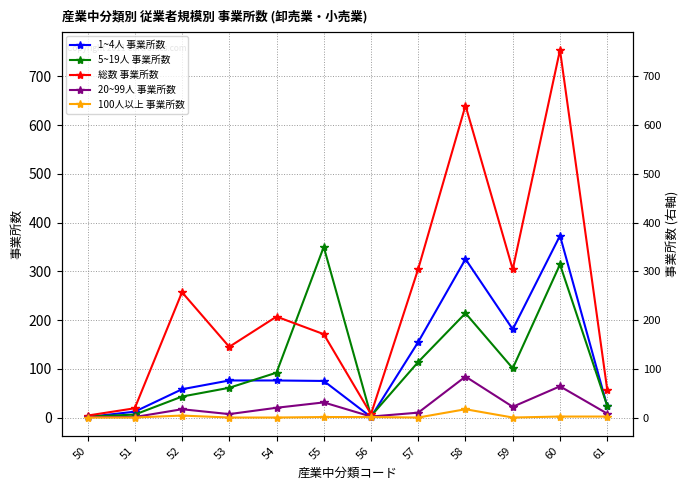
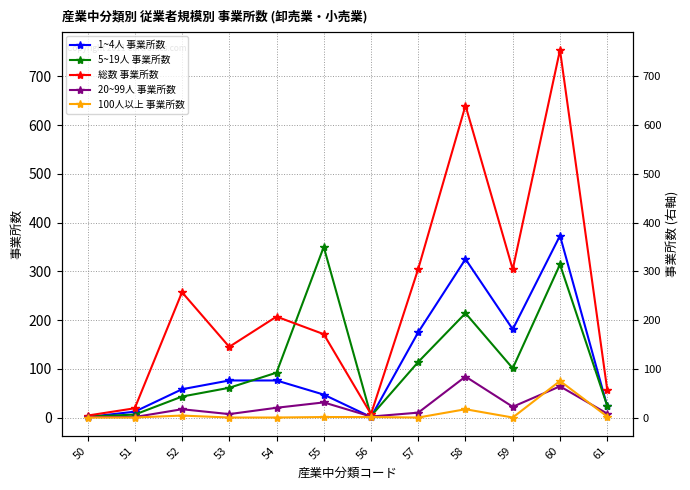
  {
    "1~4人 事業所数": {
      "51": 10,
      "52": 60,
      "53": 80,
      "54": 80,
-     "55": 80,
-     "57": 160,
+     "55": 50,
+     "57": 180,
      "58": 330,
      "59": 180,
      "60": 370
    },
    "5~19人 事業所数": {
      "52": 40,
      "53": 60,
      "54": 90,
      "55": 350,
      "57": 110,
      "58": 210,
      "59": 100,
      "60": 310
    },
    "総数 事業所数": {
      "51": 20,
      "52": 260,
      "53": 150,
      "54": 210,
      "55": 170,
      "57": 310,
      "58": 640,
      "59": 300,
      "60": 750,
      "61": 60
    },
    "20~99人 事業所数": {
      "52": 20,
      "53": 10,
      "54": 20,
      "55": 30,
      "57": 10,
      "58": 80,
      "59": 20,
      "60": 60,
      "61": 10
    },
    "100人以上 事業所数": {
      "52": 0,
      "53": 0,
      "54": 0,
      "55": 0,
      "57": 0,
      "58": 20,
      "59": 0,
-     "60": 0,
+     "60": 80,
      "61": 0
    }
  }
